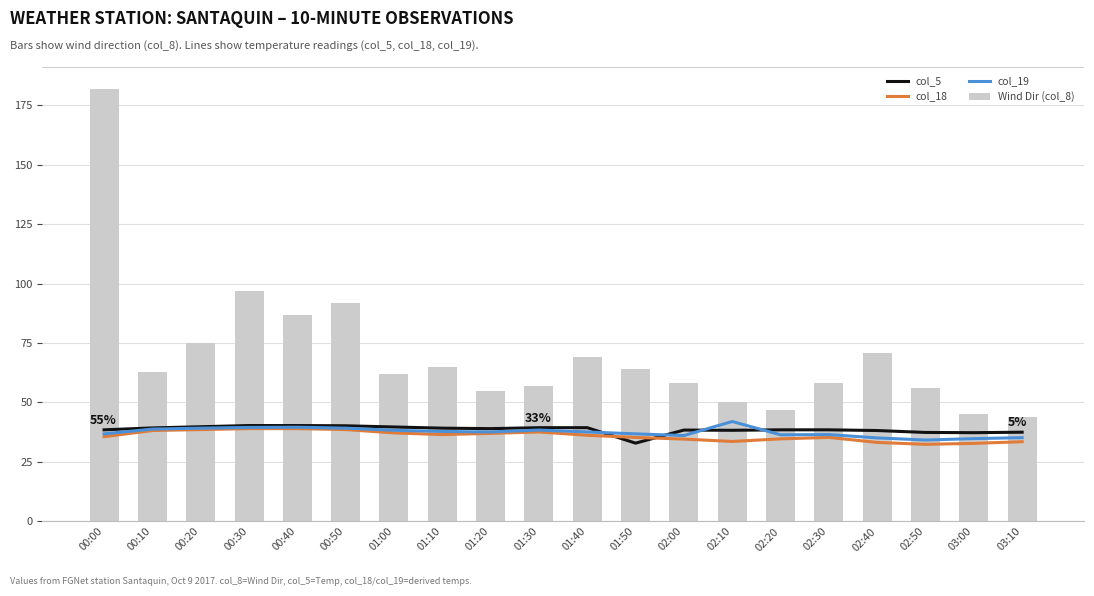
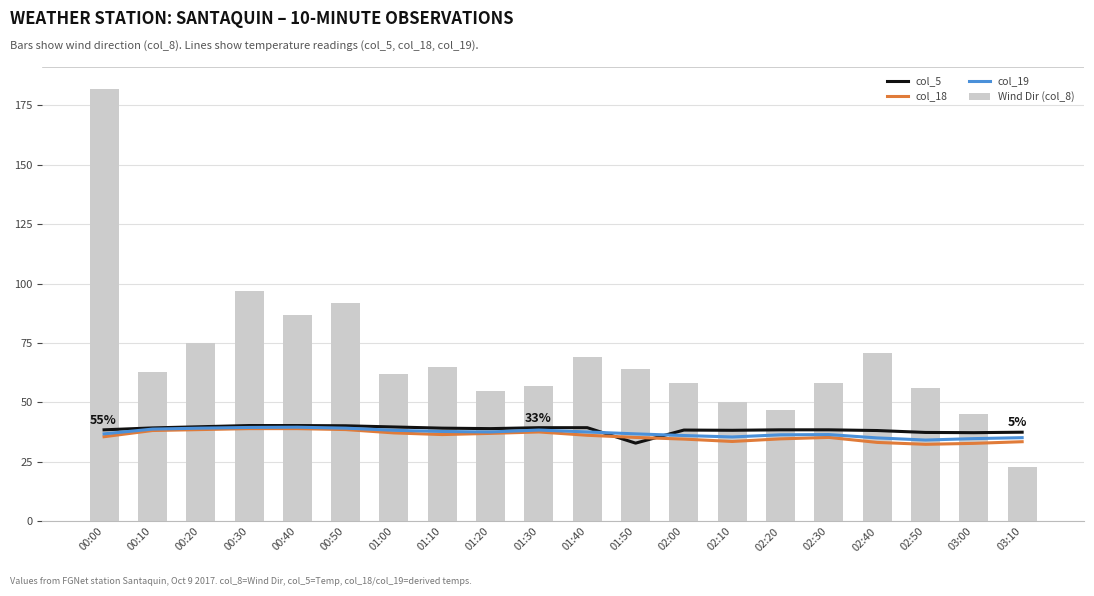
  {
    "col_5": {
      "00:00": 39,
      "01:00": 40,
      "01:10": 39,
      "01:20": 39,
      "01:40": 39,
      "01:50": 33,
      "02:00": 38,
      "02:10": 38,
      "02:20": 39,
      "02:30": 39,
      "02:40": 38,
      "02:50": 37,
      "03:00": 37
    },
    "Wind Dir (col_8)": {
      "00:10": 63,
      "00:20": 75,
      "00:30": 97,
      "00:40": 87,
      "00:50": 92,
      "01:00": 62,
      "01:10": 65,
      "01:20": 55,
      "01:40": 69,
      "01:50": 64,
      "02:00": 58,
      "02:10": 50,
      "02:20": 47,
      "02:30": 58,
      "02:40": 71,
      "02:50": 56,
      "03:00": 45,
-     "03:10": 44
+     "03:10": 23
    },
    "col_18": {
      "00:00": 36,
      "01:00": 37,
      "01:10": 37,
      "01:40": 36,
      "01:50": 35,
      "02:00": 35,
      "02:10": 34,
      "02:20": 35,
      "02:30": 35,
      "02:40": 33,
      "02:50": 32,
      "03:00": 33,
      "03:10": 34
    },
    "col_19": {
      "00:00": 37,
      "01:00": 38,
      "01:10": 38,
      "01:40": 38,
      "01:50": 37,
      "02:00": 36,
-     "02:10": 42,
+     "02:10": 36,
      "02:20": 36,
      "02:30": 37,
      "02:40": 35,
      "02:50": 34,
      "03:00": 35,
      "03:10": 35
    }
  }
